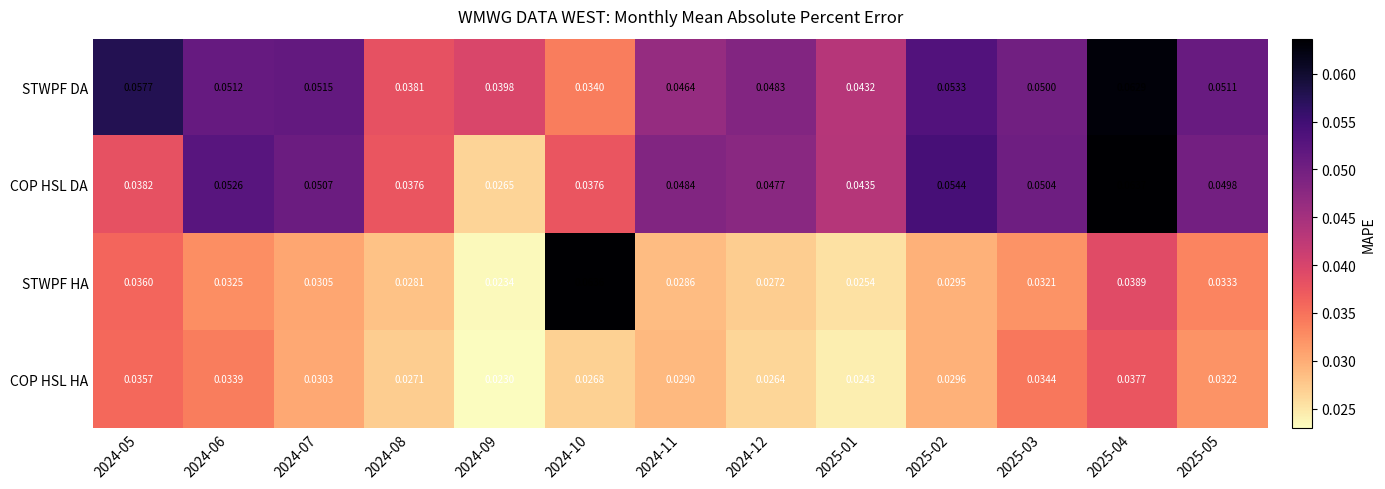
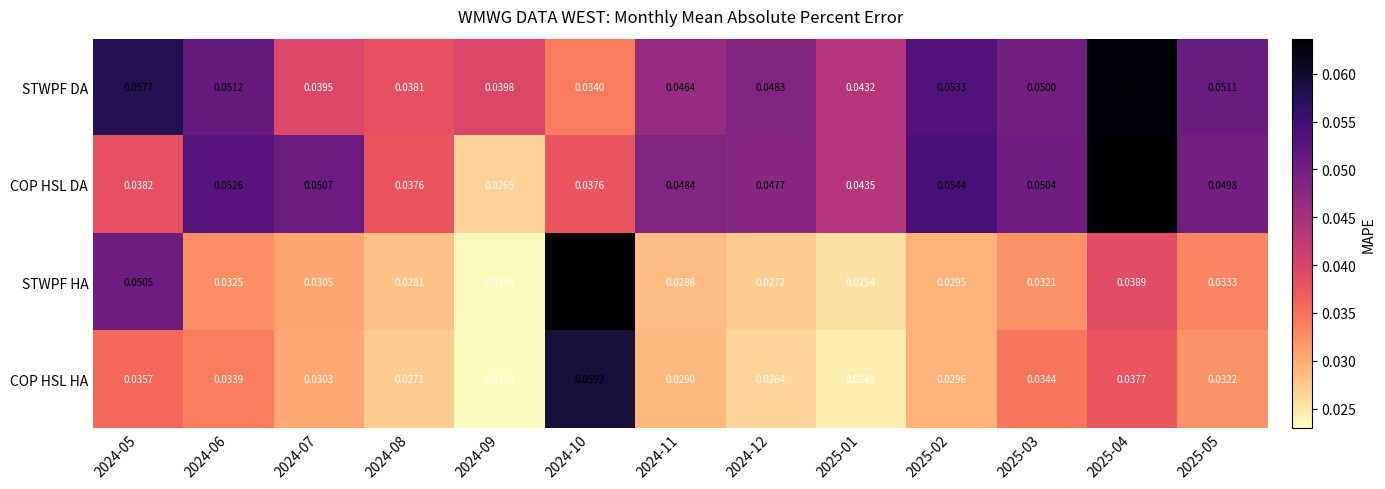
  {
    "STWPF DA": {
      "2024-05": 0.0577,
      "2024-06": 0.0512,
-     "2024-07": 0.0515,
+     "2024-07": 0.0395,
      "2024-08": 0.0381,
      "2024-09": 0.0398,
      "2024-10": 0.0340,
      "2024-11": 0.0464,
      "2024-12": 0.0483,
      "2025-01": 0.0432,
      "2025-02": 0.0533,
      "2025-03": 0.0500,
      "2025-05": 0.0511
    },
    "COP HSL DA": {
      "2024-05": 0.0382,
      "2024-06": 0.0526,
      "2024-07": 0.0507,
      "2024-08": 0.0376,
      "2024-09": 0.0265,
      "2024-10": 0.0376,
      "2024-11": 0.0484,
      "2024-12": 0.0477,
      "2025-01": 0.0435,
      "2025-02": 0.0544,
      "2025-03": 0.0504,
      "2025-05": 0.0498
    },
    "STWPF HA": {
-     "2024-05": 0.0360,
+     "2024-05": 0.0505,
      "2024-06": 0.0325,
      "2024-07": 0.0305,
      "2024-08": 0.0281,
      "2024-09": 0.0234,
      "2024-11": 0.0286,
      "2024-12": 0.0272,
      "2025-01": 0.0254,
      "2025-02": 0.0295,
      "2025-03": 0.0321,
      "2025-04": 0.0389,
      "2025-05": 0.0333
    },
    "COP HSL HA": {
      "2024-05": 0.0357,
      "2024-06": 0.0339,
      "2024-07": 0.0303,
      "2024-08": 0.0271,
      "2024-09": 0.0230,
-     "2024-10": 0.0268,
+     "2024-10": 0.0592,
      "2024-11": 0.0290,
      "2024-12": 0.0264,
      "2025-01": 0.0243,
      "2025-02": 0.0296,
      "2025-03": 0.0344,
      "2025-04": 0.0377,
      "2025-05": 0.0322
    }
  }
